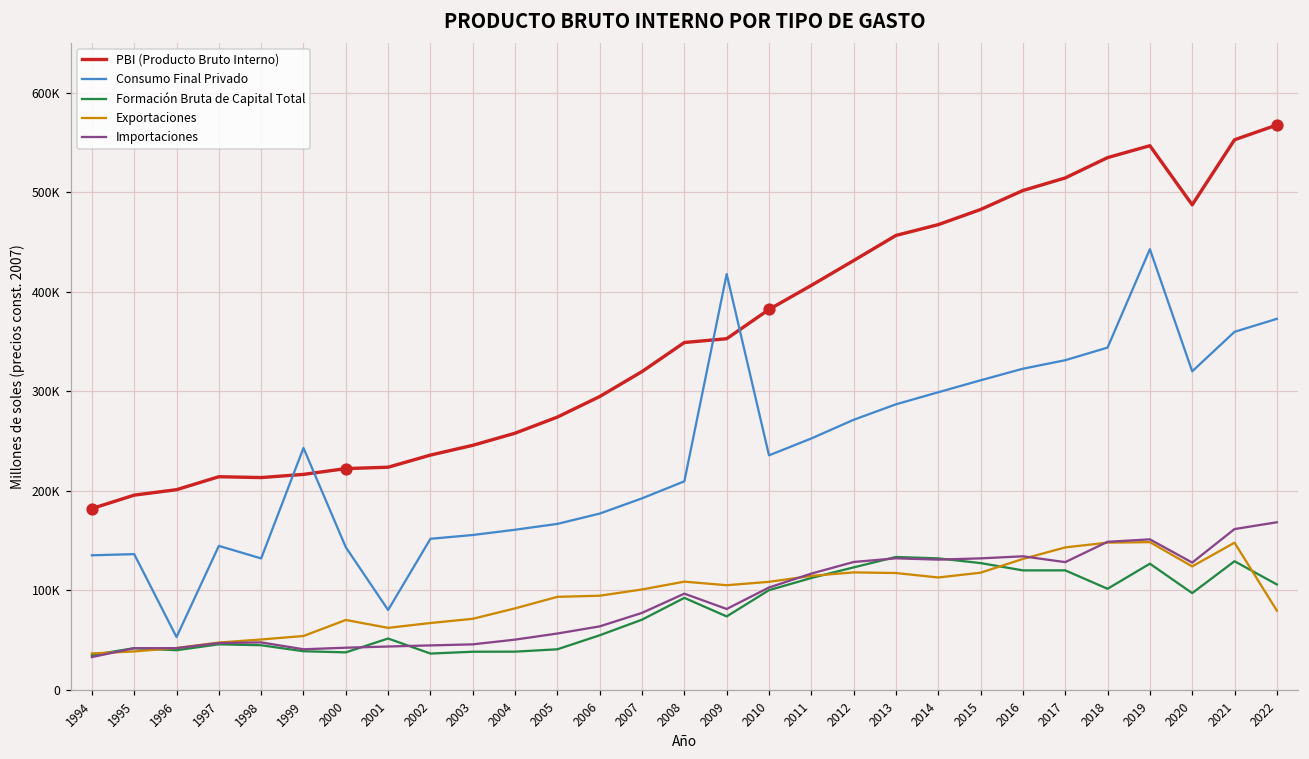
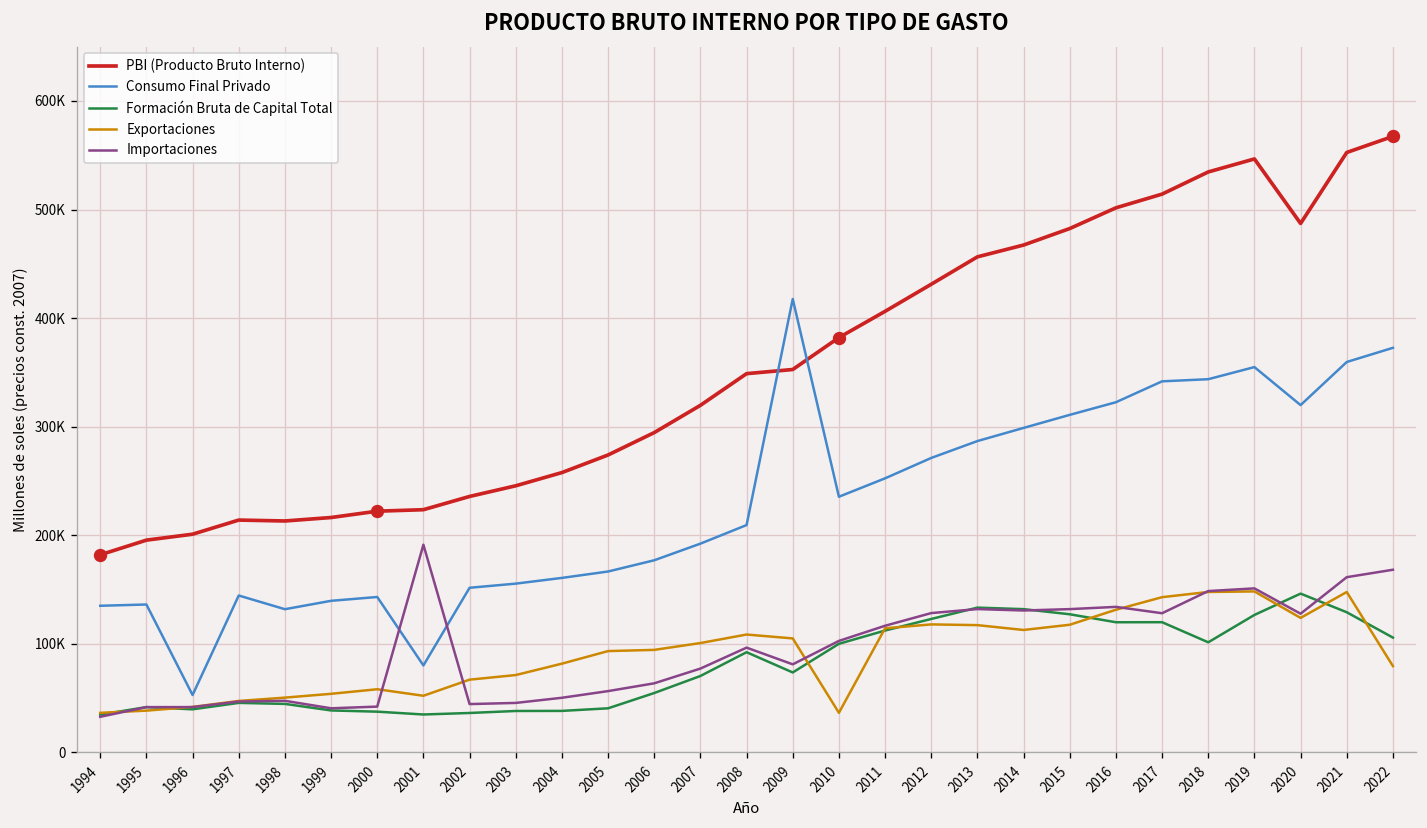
  {
    "Consumo Final Privado": {
      "1994": 140000,
      "1995": 140000,
      "1996": 50000,
      "1997": 140000,
      "1998": 130000,
-     "1999": 240000,
+     "1999": 140000,
      "2000": 140000,
      "2001": 80000,
      "2002": 150000,
      "2003": 160000,
      "2004": 160000,
      "2005": 170000,
      "2006": 180000,
      "2007": 190000,
      "2008": 210000,
      "2009": 420000,
      "2010": 240000,
      "2011": 250000,
      "2012": 270000,
      "2013": 290000,
      "2014": 300000,
      "2015": 310000,
      "2016": 320000,
-     "2017": 330000,
+     "2017": 340000,
      "2018": 340000,
-     "2019": 440000,
+     "2019": 350000,
      "2020": 320000,
      "2021": 360000,
      "2022": 370000
    },
    "Formación Bruta de Capital Total": {
      "1998": 40000,
      "2000": 40000,
-     "2001": 50000,
+     "2001": 30000,
      "2002": 40000,
      "2003": 40000,
      "2004": 40000,
      "2005": 40000,
      "2006": 50000,
      "2007": 70000,
      "2008": 90000,
      "2009": 70000,
      "2012": 120000,
      "2015": 130000,
      "2016": 120000,
      "2017": 120000,
      "2018": 100000,
      "2019": 130000,
-     "2020": 100000,
+     "2020": 150000,
      "2021": 130000,
      "2022": 110000
    },
    "Exportaciones": {
      "1995": 40000,
      "1998": 50000,
      "1999": 50000,
-     "2000": 70000,
-     "2001": 60000,
+     "2000": 60000,
+     "2001": 50000,
      "2002": 70000,
      "2003": 70000,
      "2004": 80000,
      "2005": 90000,
      "2006": 90000,
      "2007": 100000,
      "2008": 110000,
      "2009": 110000,
-     "2010": 110000,
+     "2010": 40000,
      "2012": 120000,
      "2013": 120000,
      "2014": 110000,
      "2015": 120000,
      "2017": 140000,
      "2019": 150000,
      "2020": 120000,
      "2021": 150000,
      "2022": 80000
    },
    "Importaciones": {
      "1998": 50000,
      "2000": 40000,
-     "2001": 40000,
+     "2001": 190000,
      "2002": 40000,
      "2003": 50000,
      "2004": 50000,
      "2005": 60000,
      "2006": 60000,
      "2007": 80000,
      "2008": 100000,
      "2009": 80000,
      "2012": 130000,
      "2015": 130000,
      "2017": 130000,
      "2019": 150000,
      "2020": 130000,
      "2021": 160000,
      "2022": 170000
    }
  }
